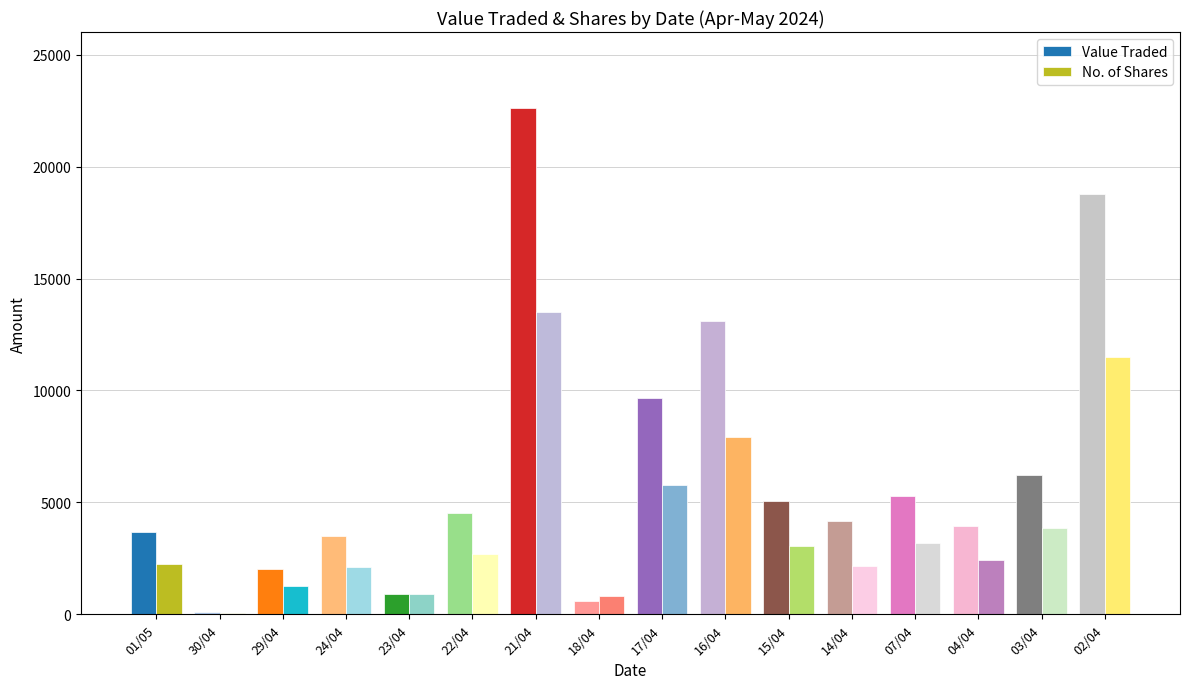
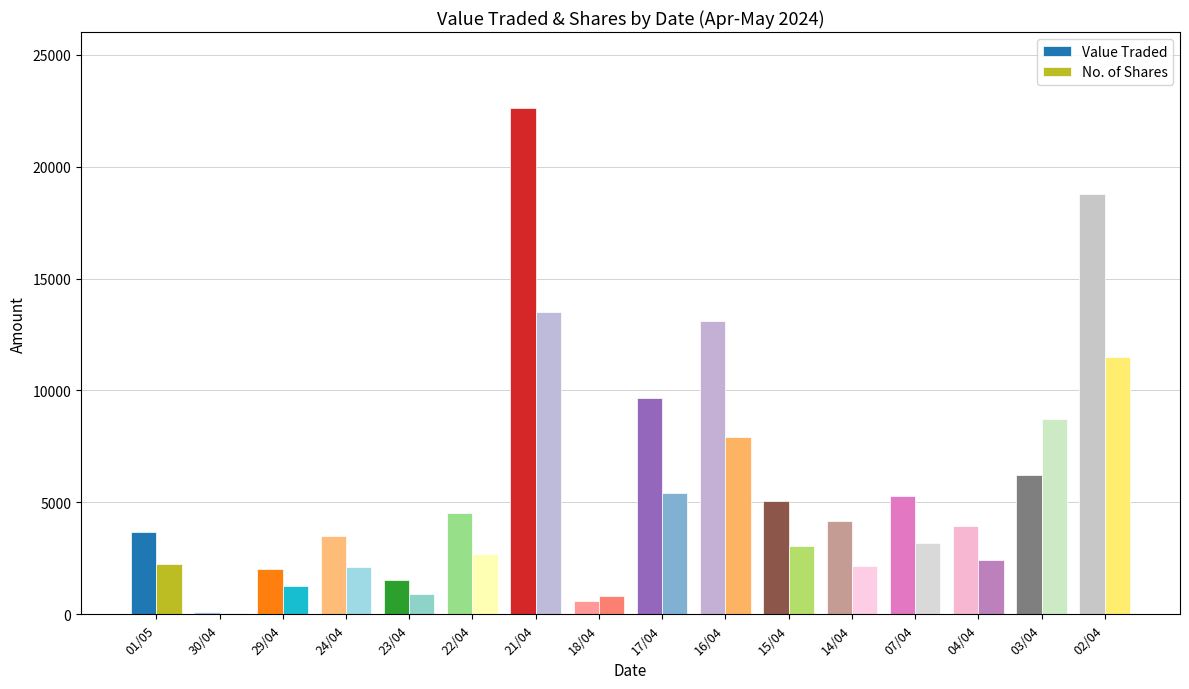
  {
    "Value Traded": {
      "01/05": 3700,
      "29/04": 2000,
      "24/04": 3500,
-     "23/04": 900,
+     "23/04": 1500,
      "22/04": 4500,
      "21/04": 22600,
      "18/04": 600,
      "17/04": 9700,
      "16/04": 13100,
      "15/04": 5100,
      "14/04": 4100,
      "07/04": 5300,
      "04/04": 3900,
      "03/04": 6200,
      "02/04": 18800
    },
    "No. of Shares": {
      "01/05": 2300,
      "29/04": 1200,
      "24/04": 2100,
      "23/04": 900,
      "22/04": 2700,
      "21/04": 13500,
      "18/04": 800,
-     "17/04": 5800,
+     "17/04": 5400,
      "16/04": 7900,
      "15/04": 3000,
      "14/04": 2100,
      "07/04": 3200,
      "04/04": 2400,
-     "03/04": 3900,
+     "03/04": 8700,
      "02/04": 11500
    }
  }
